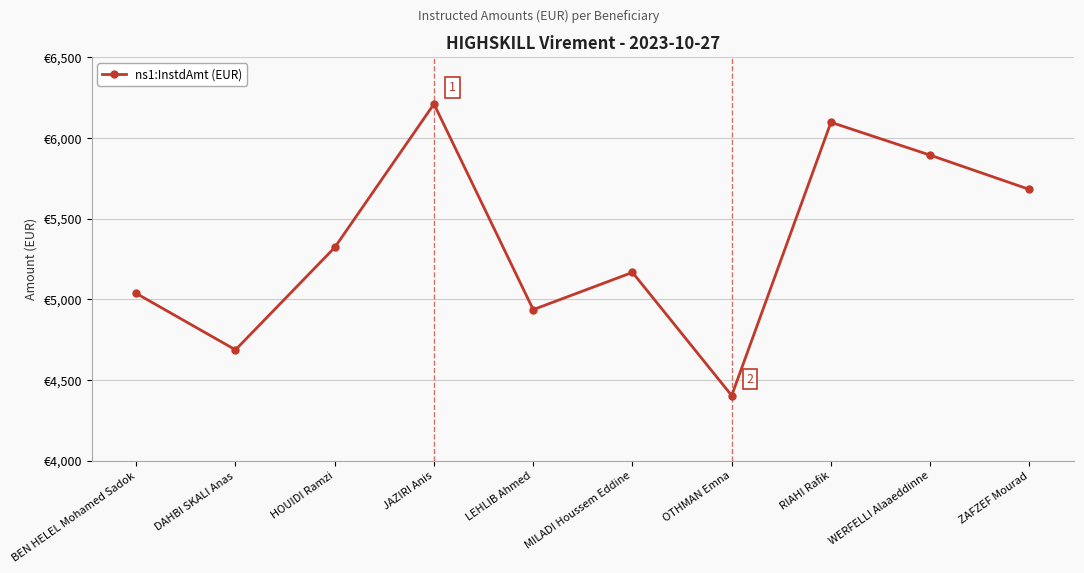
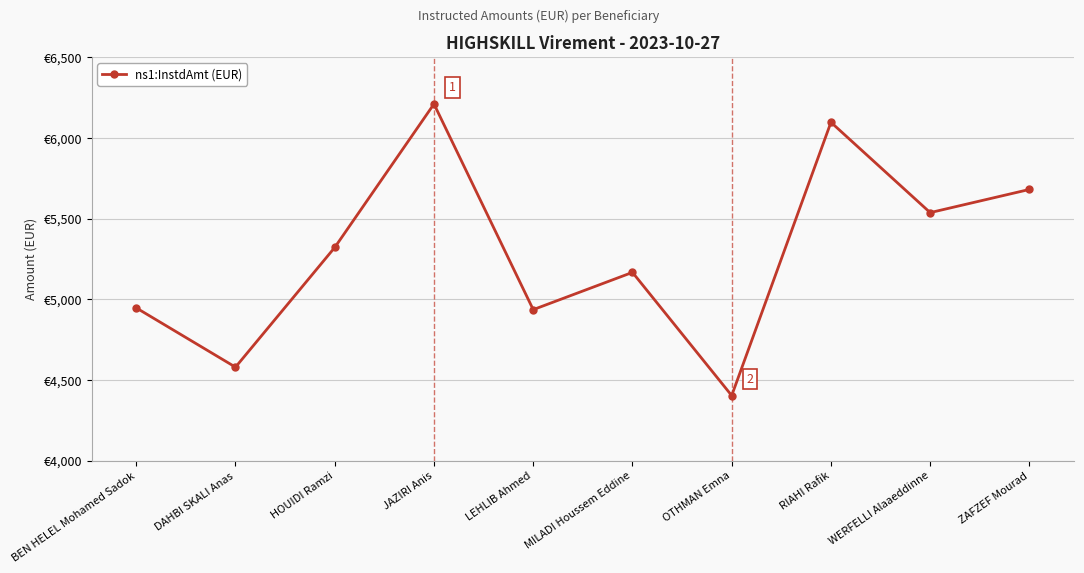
  {
-   "BEN HELEL Mohamed Sadok": "€5,040",
-   "DAHBI SKALI Anas": "€4,690",
+   "BEN HELEL Mohamed Sadok": "€4,950",
+   "DAHBI SKALI Anas": "€4,580",
    "HOUIDI Ramzi": "€5,320",
    "LEHLIB Ahmed": "€4,940",
    "MILADI Houssem Eddine": "€5,170",
    "RIAHI Rafik": "€6,100",
-   "WERFELLI Alaaeddinne": "€5,890",
+   "WERFELLI Alaaeddinne": "€5,540",
    "ZAFZEF Mourad": "€5,680"
  }
